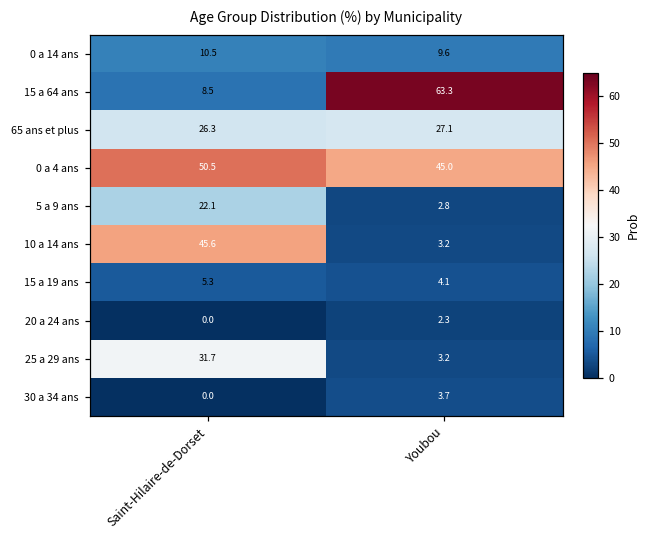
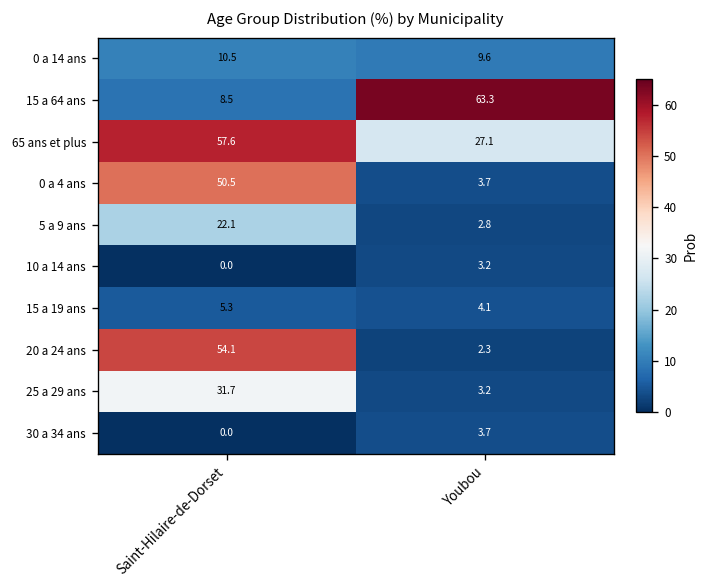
  {
    "0 a 14 ans": {
      "Saint-Hilaire-de-Dorset": 10.5,
      "Youbou": 9.6
    },
    "15 a 64 ans": {
      "Saint-Hilaire-de-Dorset": 8.5,
      "Youbou": 63.3
    },
    "65 ans et plus": {
-     "Saint-Hilaire-de-Dorset": 26.3,
+     "Saint-Hilaire-de-Dorset": 57.6,
      "Youbou": 27.1
    },
    "0 a 4 ans": {
      "Saint-Hilaire-de-Dorset": 50.5,
-     "Youbou": 45.0
+     "Youbou": 3.7
    },
    "5 a 9 ans": {
      "Saint-Hilaire-de-Dorset": 22.1,
      "Youbou": 2.8
    },
    "10 a 14 ans": {
-     "Saint-Hilaire-de-Dorset": 45.6,
+     "Saint-Hilaire-de-Dorset": 0.0,
      "Youbou": 3.2
    },
    "15 a 19 ans": {
      "Saint-Hilaire-de-Dorset": 5.3,
      "Youbou": 4.1
    },
    "20 a 24 ans": {
-     "Saint-Hilaire-de-Dorset": 0.0,
+     "Saint-Hilaire-de-Dorset": 54.1,
      "Youbou": 2.3
    },
    "25 a 29 ans": {
      "Saint-Hilaire-de-Dorset": 31.7,
      "Youbou": 3.2
    },
    "30 a 34 ans": {
      "Saint-Hilaire-de-Dorset": 0.0,
      "Youbou": 3.7
    }
  }
